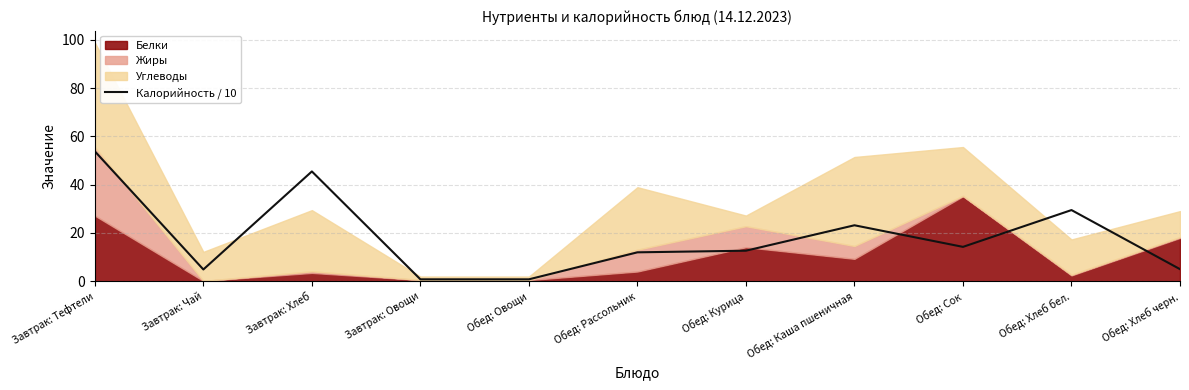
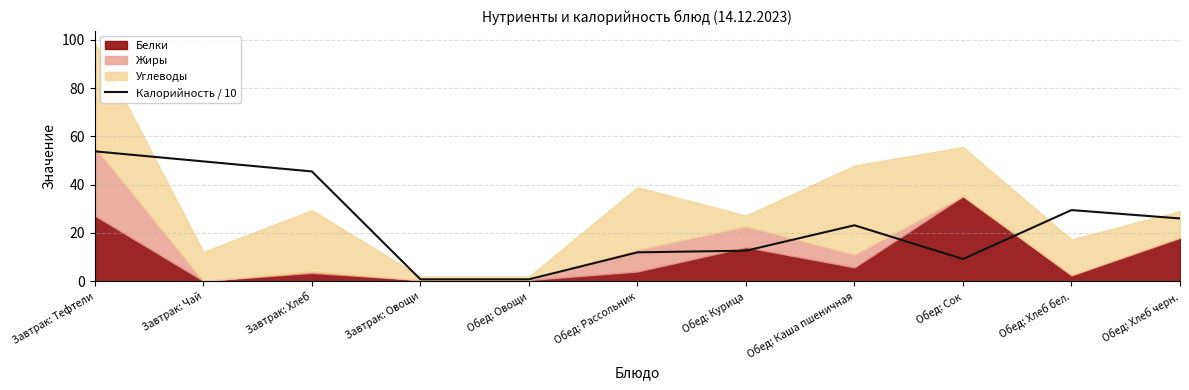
  {
    "Калорийность / 10": {
      "Завтрак: Тефтели": 54,
-     "Завтрак: Чай": 5,
+     "Завтрак: Чай": 50,
      "Завтрак: Хлеб": 45,
      "Обед: Рассольник": 12,
      "Обед: Курица": 13,
      "Обед: Каша пшеничная": 23,
-     "Обед: Сок": 14,
+     "Обед: Сок": 9,
      "Обед: Хлеб бел.": 29,
-     "Обед: Хлеб черн.": 5
+     "Обед: Хлеб черн.": 26
    },
    "Белки": {
      "Завтрак: Тефтели": 27,
      "Обед: Рассольник": 4,
      "Обед: Курица": 14,
-     "Обед: Каша пшеничная": 9
+     "Обед: Каша пшеничная": 6
    }
  }
